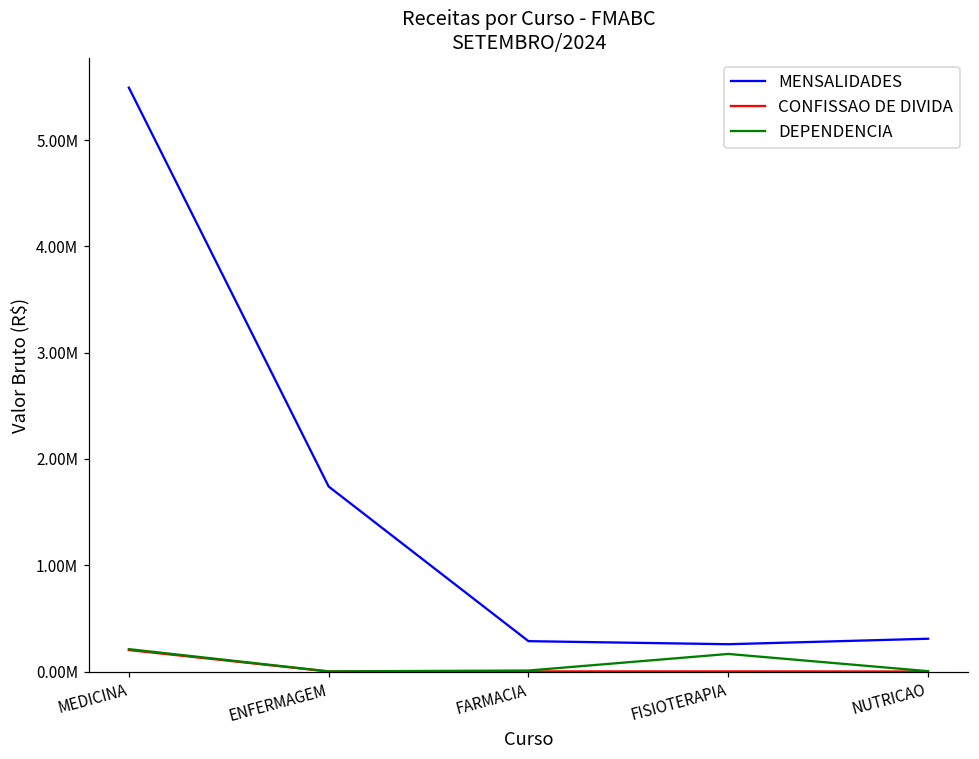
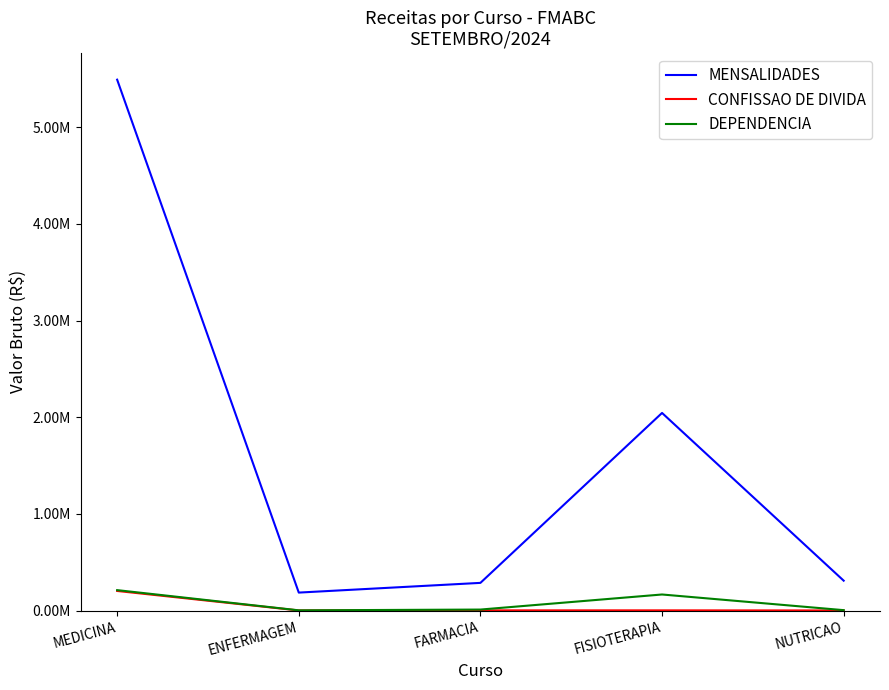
  {
    "MENSALIDADES": {
      "MEDICINA": 5500000,
-     "ENFERMAGEM": 1700000,
+     "ENFERMAGEM": 200000,
      "FARMACIA": 300000,
-     "FISIOTERAPIA": 300000,
+     "FISIOTERAPIA": 2000000,
      "NUTRICAO": 300000
    },
    "CONFISSAO DE DIVIDA": {
      "FISIOTERAPIA": 0
    },
    "DEPENDENCIA": {
      "FISIOTERAPIA": 200000
    }
  }
